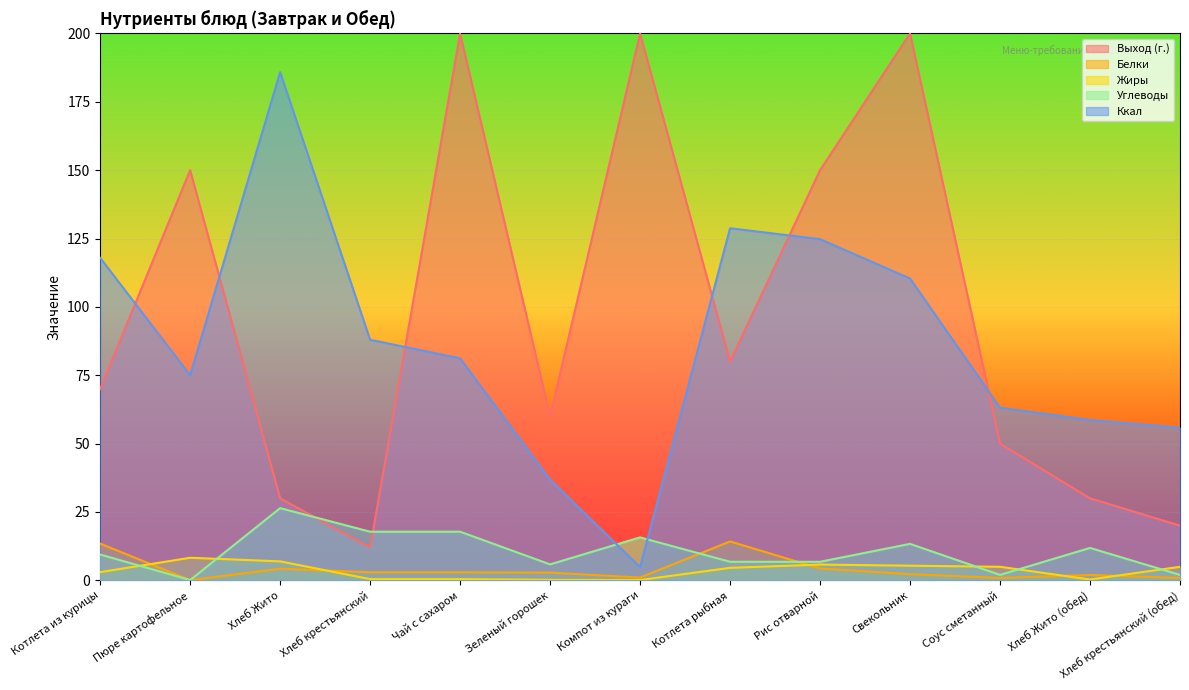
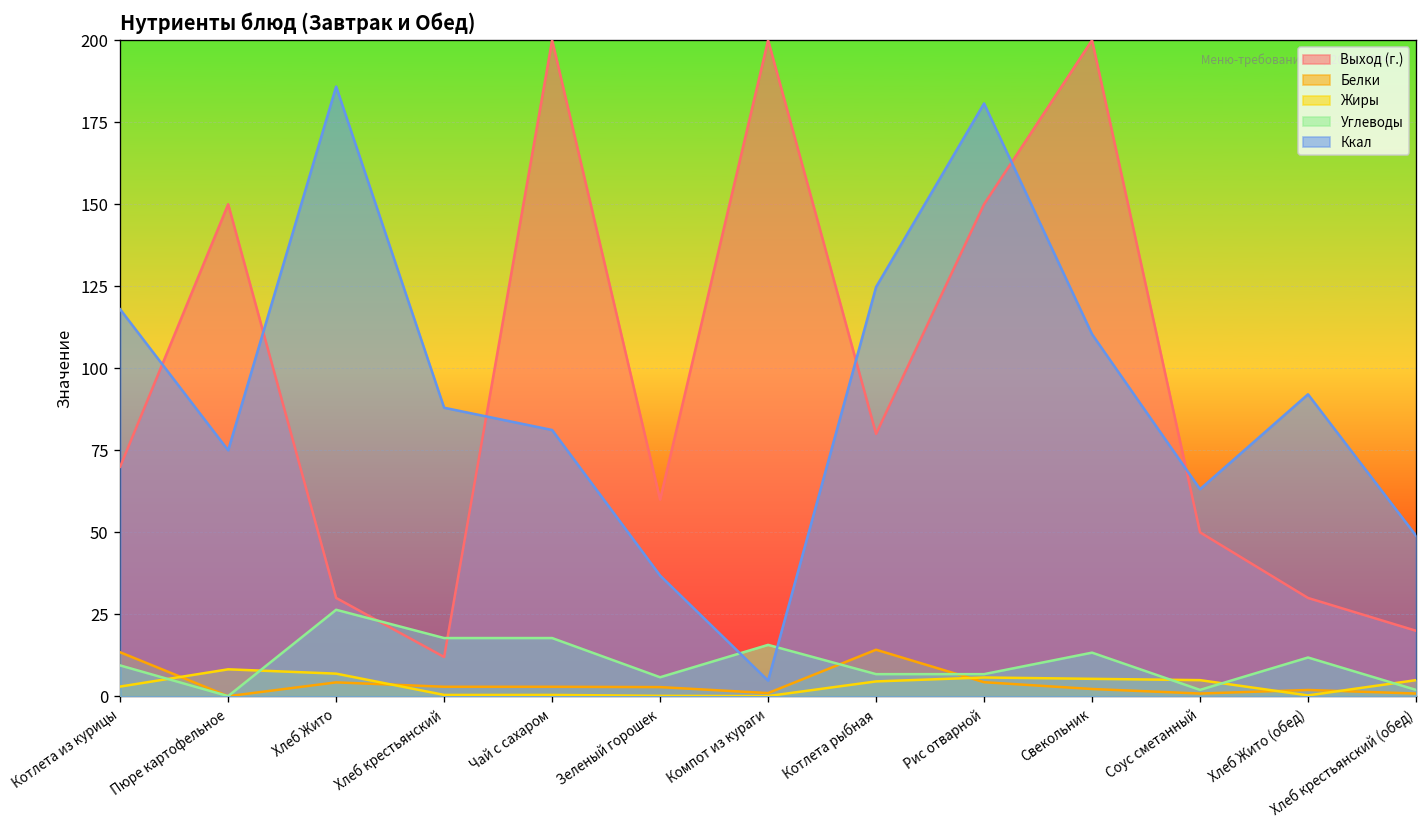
  {
    "Выход (г.)": {
      "Котлета из курицы": 70,
      "Пюре картофельное": 150,
      "Хлеб Жито": 30,
      "Хлеб крестьянский": 12,
      "Чай с сахаром": 200,
      "Зеленый горошек": 60,
      "Компот из кураги": 200,
      "Котлета рыбная": 80,
      "Рис отварной": 150,
      "Свекольник": 200,
      "Соус сметанный": 50,
      "Хлеб Жито (обед)": 30,
      "Хлеб крестьянский (обед)": 20
    },
    "Углеводы": {
      "Котлета из курицы": 9,
      "Хлеб Жито": 26,
      "Хлеб крестьянский": 18,
      "Чай с сахаром": 18,
      "Зеленый горошек": 6,
      "Компот из кураги": 16,
      "Котлета рыбная": 7,
      "Рис отварной": 7,
      "Свекольник": 13,
      "Соус сметанный": 2,
      "Хлеб Жито (обед)": 12,
      "Хлеб крестьянский (обед)": 2
    },
    "Ккал": {
      "Котлета из курицы": 118,
      "Пюре картофельное": 75,
      "Хлеб Жито": 186,
      "Хлеб крестьянский": 88,
      "Чай с сахаром": 81,
      "Зеленый горошек": 37,
      "Компот из кураги": 5,
-     "Котлета рыбная": 129,
-     "Рис отварной": 125,
+     "Котлета рыбная": 125,
+     "Рис отварной": 181,
      "Свекольник": 110,
      "Соус сметанный": 63,
-     "Хлеб Жито (обед)": 59,
-     "Хлеб крестьянский (обед)": 56
+     "Хлеб Жито (обед)": 92,
+     "Хлеб крестьянский (обед)": 49
    }
  }
